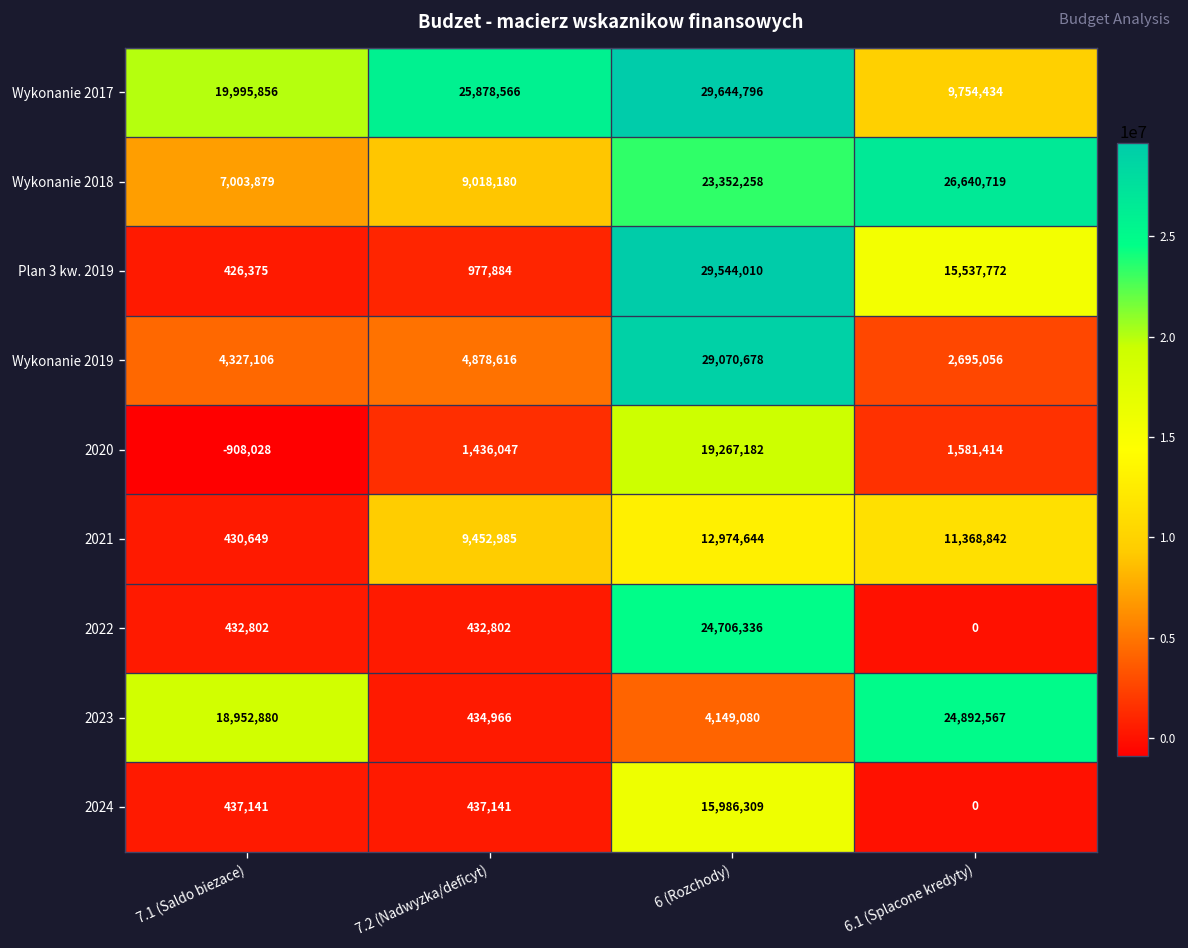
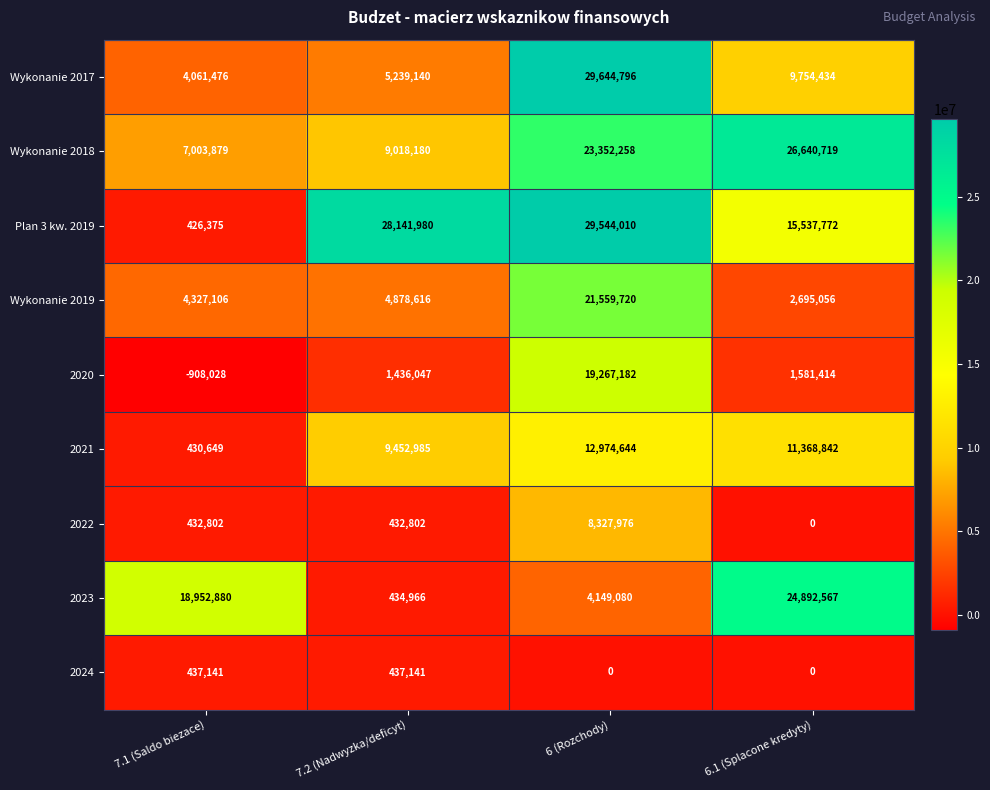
  {
    "Wykonanie 2017": {
-     "7.1 (Saldo biezace)": "19,995,856",
-     "7.2 (Nadwyzka/deficyt)": "25,878,566",
+     "7.1 (Saldo biezace)": "4,061,476",
+     "7.2 (Nadwyzka/deficyt)": "5,239,140",
      "6 (Rozchody)": "29,644,796",
      "6.1 (Splacone kredyty)": "9,754,434"
    },
    "Wykonanie 2018": {
      "7.1 (Saldo biezace)": "7,003,879",
      "7.2 (Nadwyzka/deficyt)": "9,018,180",
      "6 (Rozchody)": "23,352,258",
      "6.1 (Splacone kredyty)": "26,640,719"
    },
    "Plan 3 kw. 2019": {
      "7.1 (Saldo biezace)": "426,375",
-     "7.2 (Nadwyzka/deficyt)": "977,884",
+     "7.2 (Nadwyzka/deficyt)": "28,141,980",
      "6 (Rozchody)": "29,544,010",
      "6.1 (Splacone kredyty)": "15,537,772"
    },
    "Wykonanie 2019": {
      "7.1 (Saldo biezace)": "4,327,106",
      "7.2 (Nadwyzka/deficyt)": "4,878,616",
-     "6 (Rozchody)": "29,070,678",
+     "6 (Rozchody)": "21,559,720",
      "6.1 (Splacone kredyty)": "2,695,056"
    },
    "2020": {
      "7.1 (Saldo biezace)": "-908,028",
      "7.2 (Nadwyzka/deficyt)": "1,436,047",
      "6 (Rozchody)": "19,267,182",
      "6.1 (Splacone kredyty)": "1,581,414"
    },
    "2021": {
      "7.1 (Saldo biezace)": "430,649",
      "7.2 (Nadwyzka/deficyt)": "9,452,985",
      "6 (Rozchody)": "12,974,644",
      "6.1 (Splacone kredyty)": "11,368,842"
    },
    "2022": {
      "7.1 (Saldo biezace)": "432,802",
      "7.2 (Nadwyzka/deficyt)": "432,802",
-     "6 (Rozchody)": "24,706,336",
+     "6 (Rozchody)": "8,327,976",
      "6.1 (Splacone kredyty)": "0"
    },
    "2023": {
      "7.1 (Saldo biezace)": "18,952,880",
      "7.2 (Nadwyzka/deficyt)": "434,966",
      "6 (Rozchody)": "4,149,080",
      "6.1 (Splacone kredyty)": "24,892,567"
    },
    "2024": {
      "7.1 (Saldo biezace)": "437,141",
      "7.2 (Nadwyzka/deficyt)": "437,141",
-     "6 (Rozchody)": "15,986,309",
+     "6 (Rozchody)": "0",
      "6.1 (Splacone kredyty)": "0"
    }
  }
